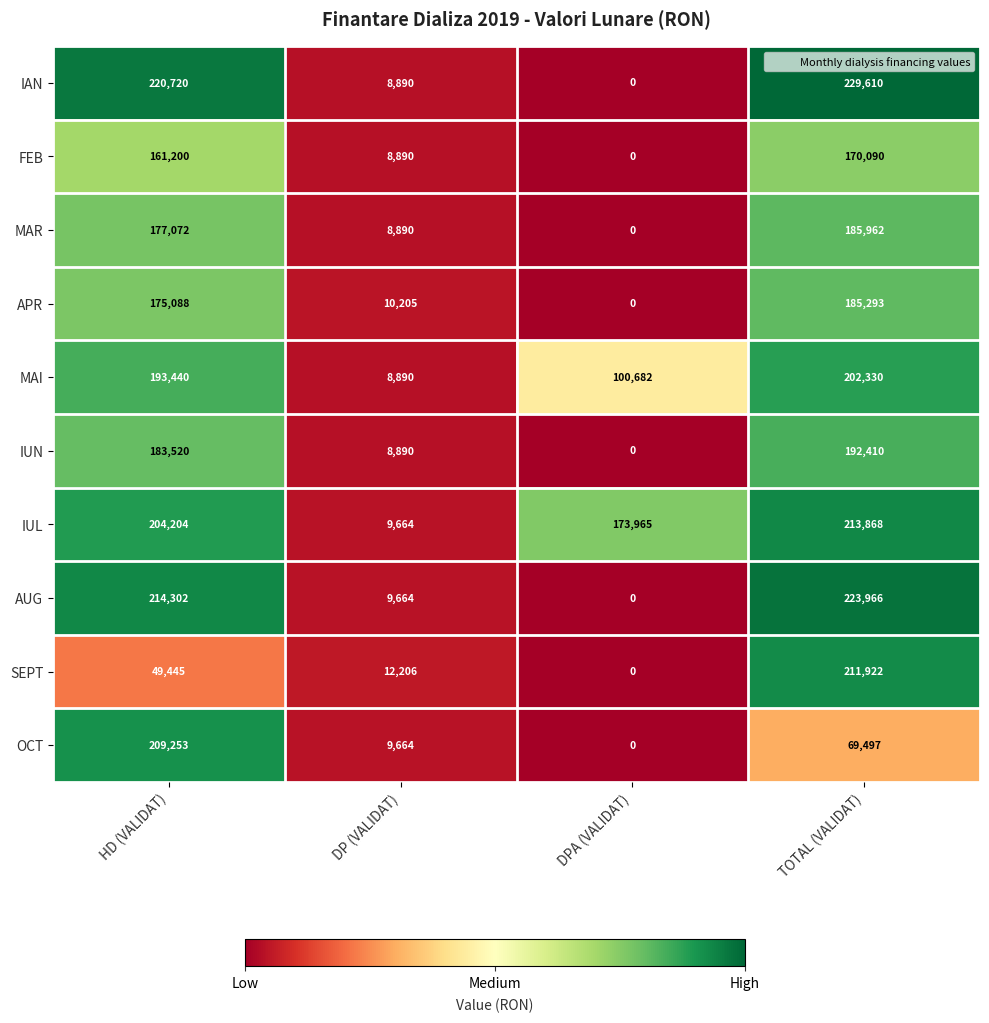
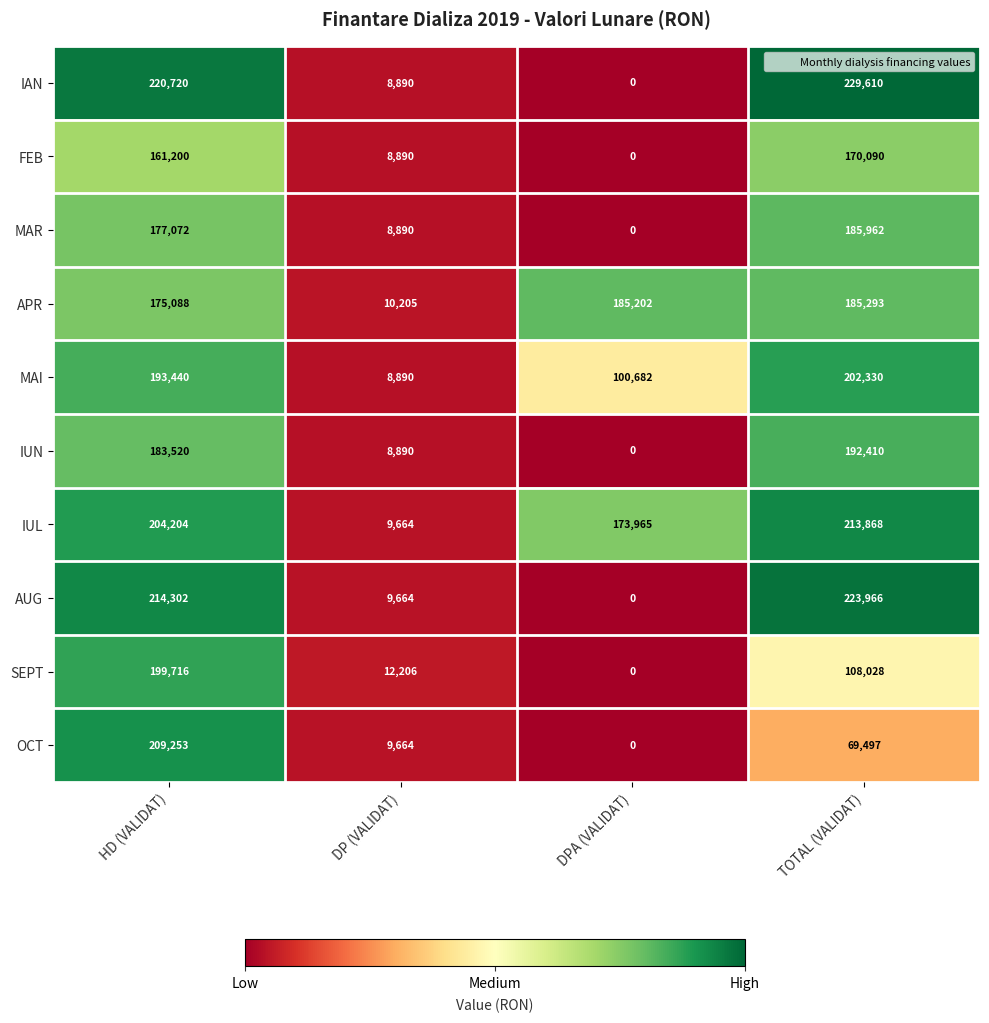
  {
    "IAN": {
      "HD (VALIDAT)": "220,720",
      "DP (VALIDAT)": "8,890",
      "DPA (VALIDAT)": "0",
      "TOTAL (VALIDAT)": "229,610"
    },
    "FEB": {
      "HD (VALIDAT)": "161,200",
      "DP (VALIDAT)": "8,890",
      "DPA (VALIDAT)": "0",
      "TOTAL (VALIDAT)": "170,090"
    },
    "MAR": {
      "HD (VALIDAT)": "177,072",
      "DP (VALIDAT)": "8,890",
      "DPA (VALIDAT)": "0",
      "TOTAL (VALIDAT)": "185,962"
    },
    "APR": {
      "HD (VALIDAT)": "175,088",
      "DP (VALIDAT)": "10,205",
-     "DPA (VALIDAT)": "0",
+     "DPA (VALIDAT)": "185,202",
      "TOTAL (VALIDAT)": "185,293"
    },
    "MAI": {
      "HD (VALIDAT)": "193,440",
      "DP (VALIDAT)": "8,890",
      "DPA (VALIDAT)": "100,682",
      "TOTAL (VALIDAT)": "202,330"
    },
    "IUN": {
      "HD (VALIDAT)": "183,520",
      "DP (VALIDAT)": "8,890",
      "DPA (VALIDAT)": "0",
      "TOTAL (VALIDAT)": "192,410"
    },
    "IUL": {
      "HD (VALIDAT)": "204,204",
      "DP (VALIDAT)": "9,664",
      "DPA (VALIDAT)": "173,965",
      "TOTAL (VALIDAT)": "213,868"
    },
    "AUG": {
      "HD (VALIDAT)": "214,302",
      "DP (VALIDAT)": "9,664",
      "DPA (VALIDAT)": "0",
      "TOTAL (VALIDAT)": "223,966"
    },
    "SEPT": {
-     "HD (VALIDAT)": "49,445",
+     "HD (VALIDAT)": "199,716",
      "DP (VALIDAT)": "12,206",
      "DPA (VALIDAT)": "0",
-     "TOTAL (VALIDAT)": "211,922"
+     "TOTAL (VALIDAT)": "108,028"
    },
    "OCT": {
      "HD (VALIDAT)": "209,253",
      "DP (VALIDAT)": "9,664",
      "DPA (VALIDAT)": "0",
      "TOTAL (VALIDAT)": "69,497"
    }
  }
